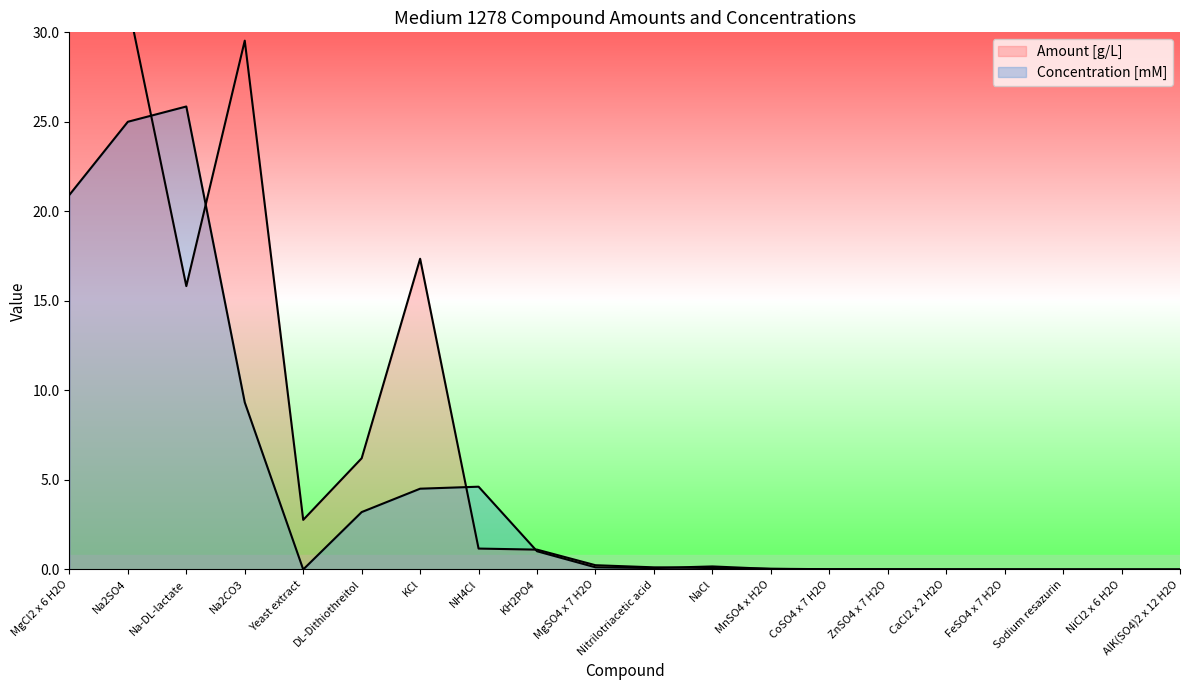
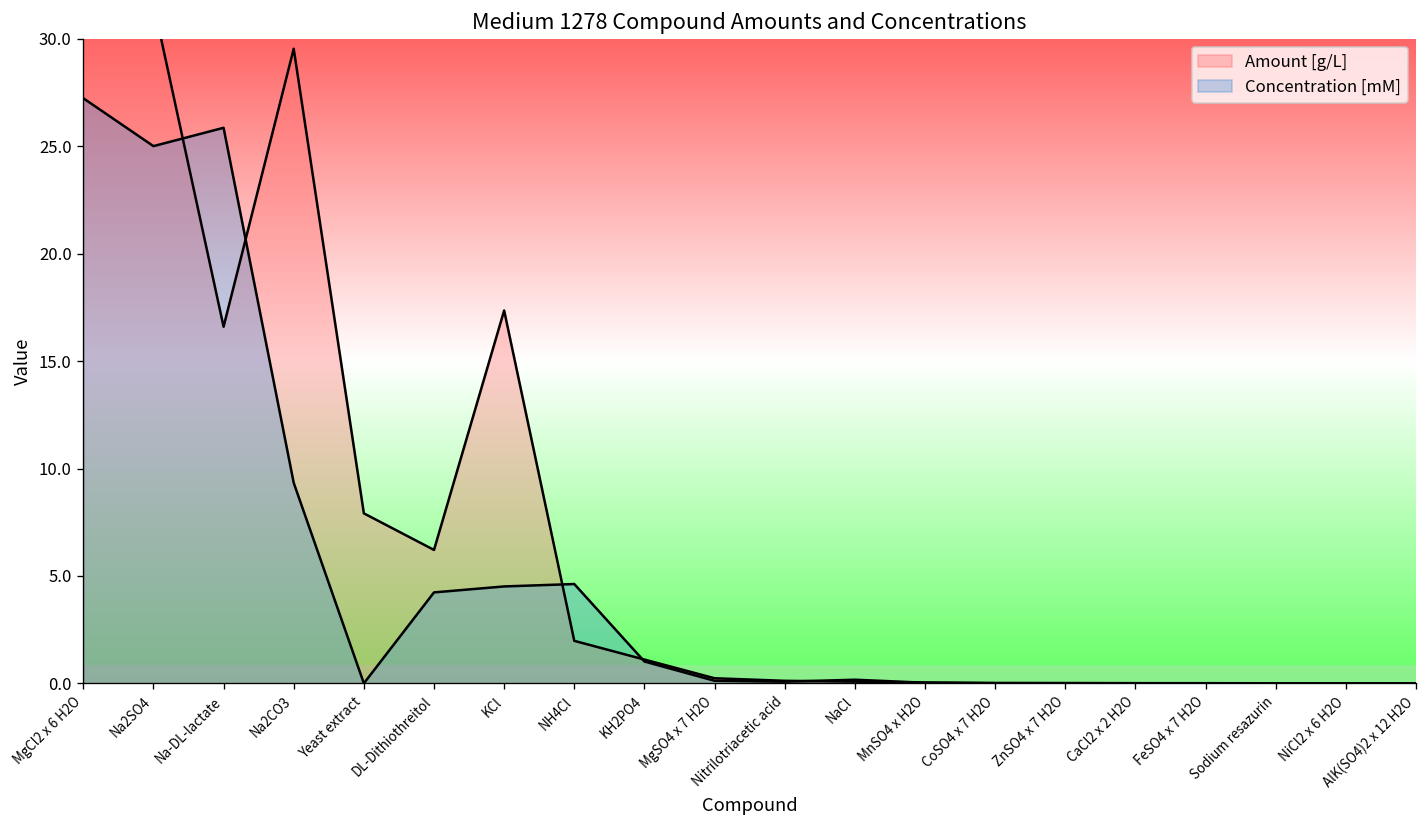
  {
    "Amount [g/L]": {
-     "Na-DL-lactate": 15.8,
+     "Na-DL-lactate": 16.6,
      "Na2CO3": 29.5,
-     "Yeast extract": 2.8,
+     "Yeast extract": 7.9,
      "DL-Dithiothreitol": 6.2,
      "KCl": 17.4,
-     "NH4Cl": 1.2
+     "NH4Cl": 2.0
    },
    "Concentration [mM]": {
-     "MgCl2 x 6 H2O": 20.9,
+     "MgCl2 x 6 H2O": 27.2,
      "Na2SO4": 25.0,
      "Na-DL-lactate": 25.9,
      "Na2CO3": 9.3,
-     "DL-Dithiothreitol": 3.2,
+     "DL-Dithiothreitol": 4.2,
      "KCl": 4.5,
      "NH4Cl": 4.6
    }
  }
